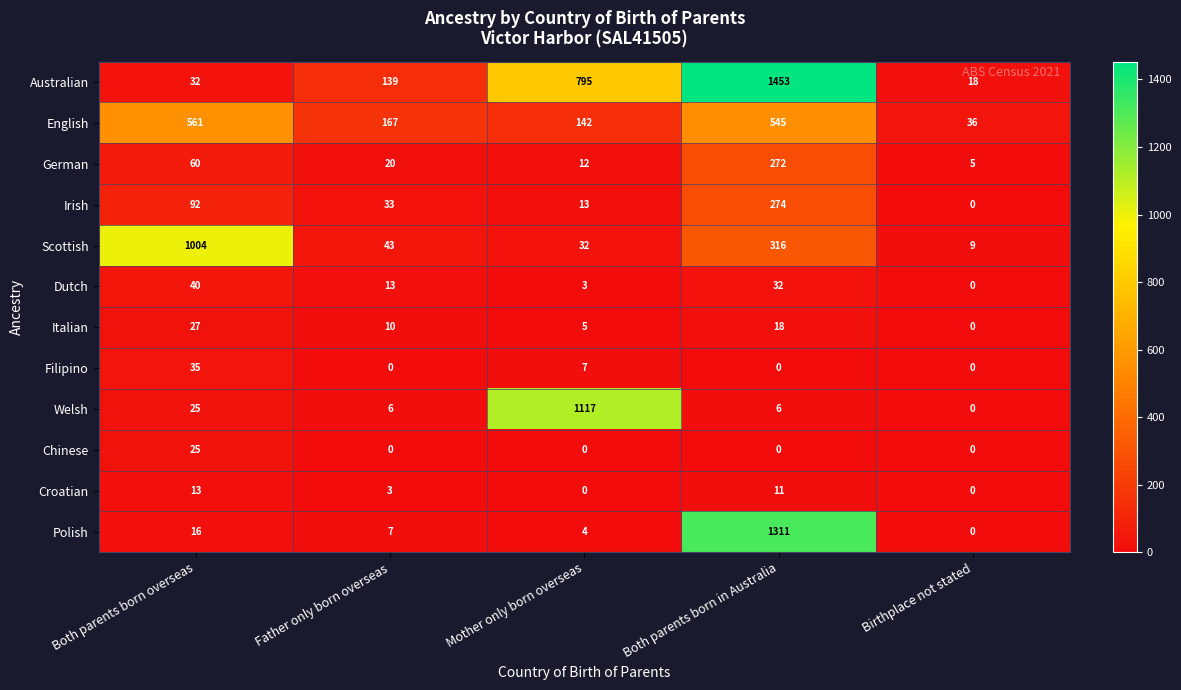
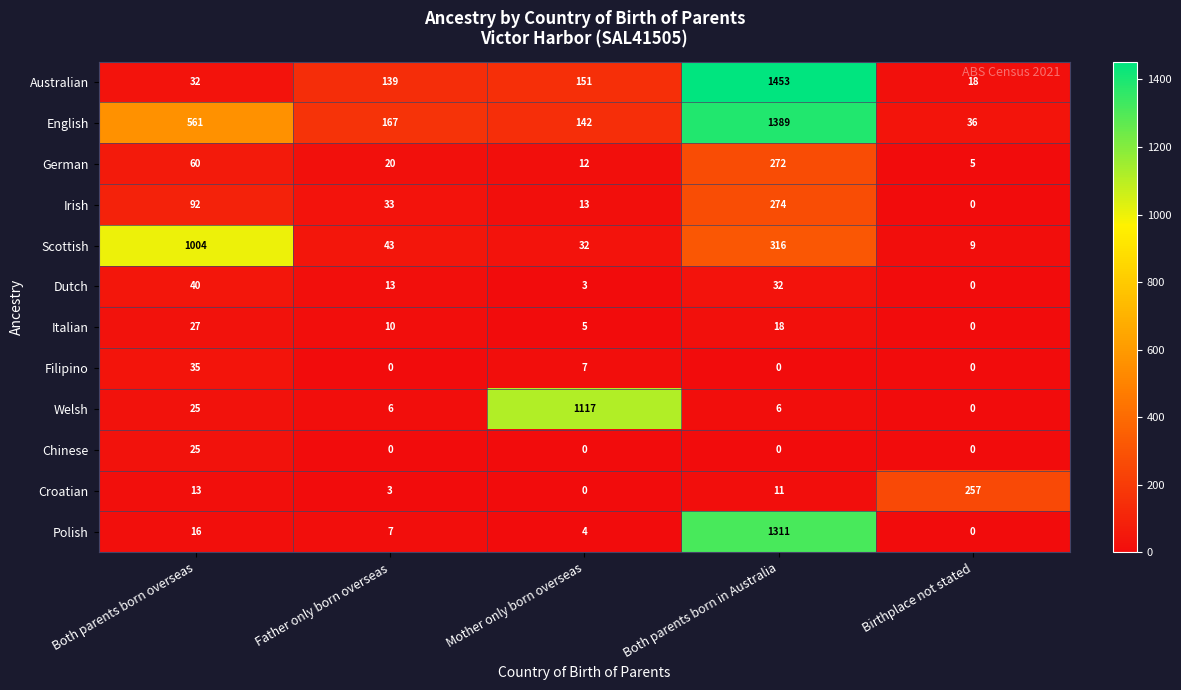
  {
    "Australian": {
      "Both parents born overseas": 32,
      "Father only born overseas": 139,
-     "Mother only born overseas": 795,
+     "Mother only born overseas": 151,
      "Both parents born in Australia": 1453,
      "Birthplace not stated": 2021
    },
    "English": {
      "Both parents born overseas": 561,
      "Father only born overseas": 167,
      "Mother only born overseas": 142,
-     "Both parents born in Australia": 545,
+     "Both parents born in Australia": 1389,
      "Birthplace not stated": 36
    },
    "German": {
      "Both parents born overseas": 60,
      "Father only born overseas": 20,
      "Mother only born overseas": 12,
      "Both parents born in Australia": 272,
      "Birthplace not stated": 5
    },
    "Irish": {
      "Both parents born overseas": 92,
      "Father only born overseas": 33,
      "Mother only born overseas": 13,
      "Both parents born in Australia": 274,
      "Birthplace not stated": 0
    },
    "Scottish": {
      "Both parents born overseas": 1004,
      "Father only born overseas": 43,
      "Mother only born overseas": 32,
      "Both parents born in Australia": 316,
      "Birthplace not stated": 9
    },
    "Dutch": {
      "Both parents born overseas": 40,
      "Father only born overseas": 13,
      "Mother only born overseas": 3,
      "Both parents born in Australia": 32,
      "Birthplace not stated": 0
    },
    "Italian": {
      "Both parents born overseas": 27,
      "Father only born overseas": 10,
      "Mother only born overseas": 5,
      "Both parents born in Australia": 18,
      "Birthplace not stated": 0
    },
    "Filipino": {
      "Both parents born overseas": 35,
      "Father only born overseas": 0,
      "Mother only born overseas": 7,
      "Both parents born in Australia": 0,
      "Birthplace not stated": 0
    },
    "Welsh": {
      "Both parents born overseas": 25,
      "Father only born overseas": 6,
      "Mother only born overseas": 1117,
      "Both parents born in Australia": 6,
      "Birthplace not stated": 0
    },
    "Chinese": {
      "Both parents born overseas": 25,
      "Father only born overseas": 0,
      "Mother only born overseas": 0,
      "Both parents born in Australia": 0,
      "Birthplace not stated": 0
    },
    "Croatian": {
      "Both parents born overseas": 13,
      "Father only born overseas": 3,
      "Mother only born overseas": 0,
      "Both parents born in Australia": 11,
-     "Birthplace not stated": 0
+     "Birthplace not stated": 257
    },
    "Polish": {
      "Both parents born overseas": 16,
      "Father only born overseas": 7,
      "Mother only born overseas": 4,
      "Both parents born in Australia": 1311,
      "Birthplace not stated": 0
    }
  }
